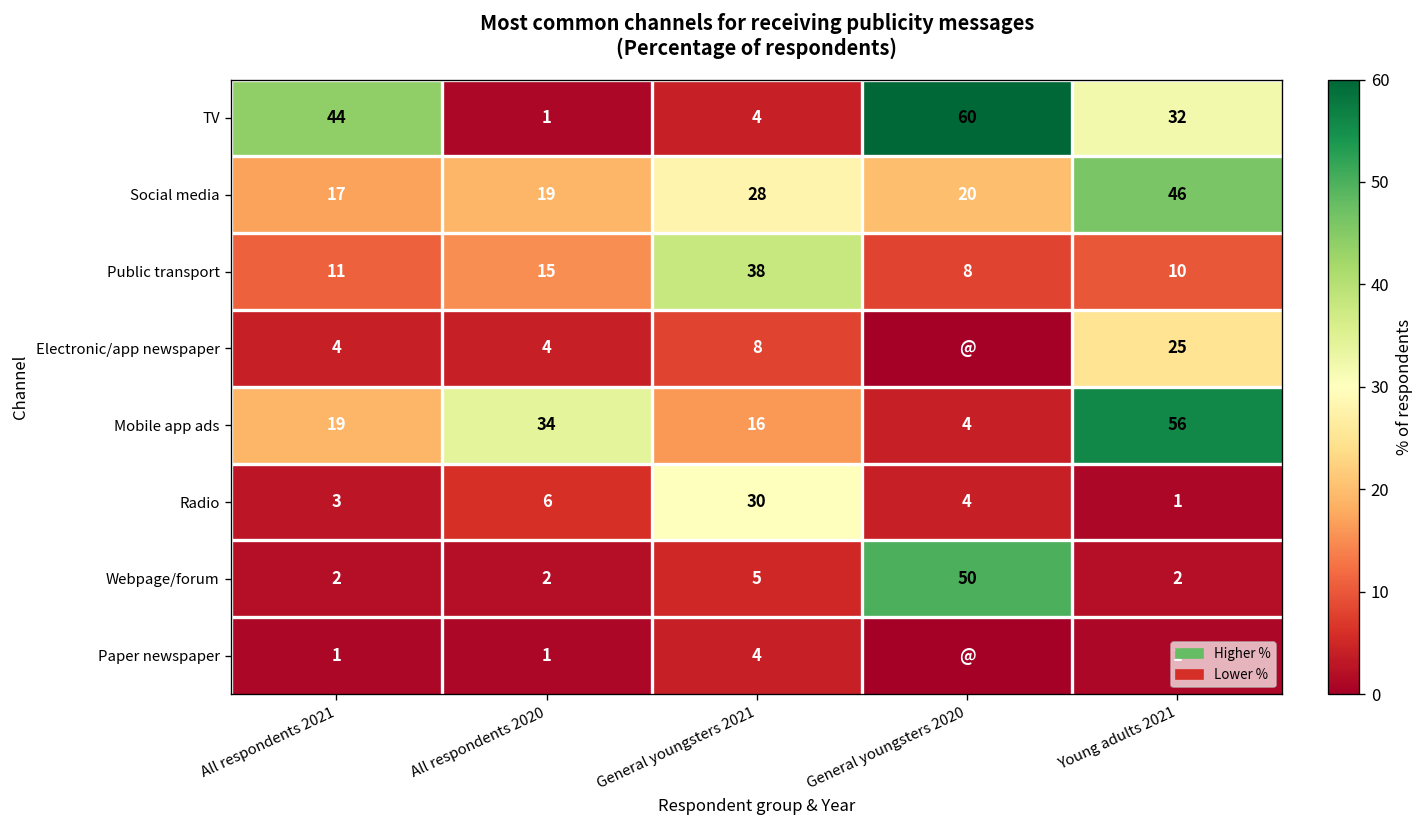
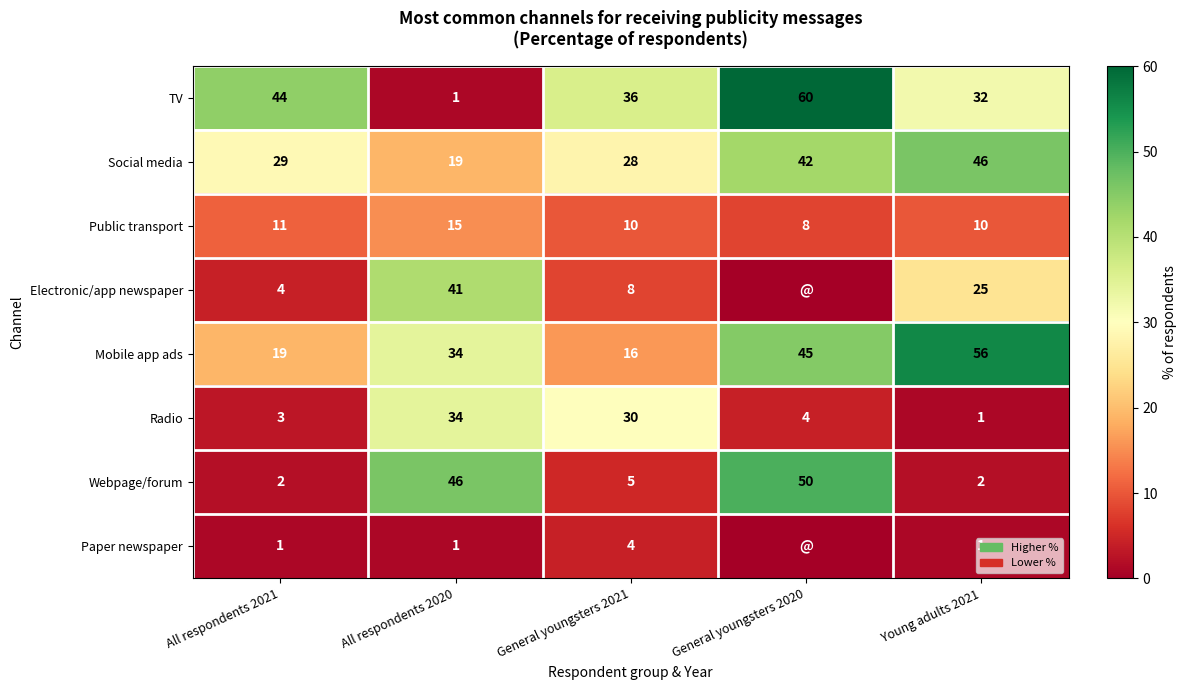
  {
    "TV": {
      "All respondents 2021": 44,
      "All respondents 2020": 1,
-     "General youngsters 2021": 4,
+     "General youngsters 2021": 36,
      "General youngsters 2020": 60,
      "Young adults 2021": 32
    },
    "Social media": {
-     "All respondents 2021": 17,
+     "All respondents 2021": 29,
      "All respondents 2020": 19,
      "General youngsters 2021": 28,
-     "General youngsters 2020": 20,
+     "General youngsters 2020": 42,
      "Young adults 2021": 46
    },
    "Public transport": {
      "All respondents 2021": 11,
      "All respondents 2020": 15,
-     "General youngsters 2021": 38,
+     "General youngsters 2021": 10,
      "General youngsters 2020": 8,
      "Young adults 2021": 10
    },
    "Electronic/app newspaper": {
      "All respondents 2021": 4,
-     "All respondents 2020": 4,
+     "All respondents 2020": 41,
      "General youngsters 2021": 8,
      "Young adults 2021": 25
    },
    "Mobile app ads": {
      "All respondents 2021": 19,
      "All respondents 2020": 34,
      "General youngsters 2021": 16,
-     "General youngsters 2020": 4,
+     "General youngsters 2020": 45,
      "Young adults 2021": 56
    },
    "Radio": {
      "All respondents 2021": 3,
-     "All respondents 2020": 6,
+     "All respondents 2020": 34,
      "General youngsters 2021": 30,
      "General youngsters 2020": 4,
      "Young adults 2021": 1
    },
    "Webpage/forum": {
      "All respondents 2021": 2,
-     "All respondents 2020": 2,
+     "All respondents 2020": 46,
      "General youngsters 2021": 5,
      "General youngsters 2020": 50,
      "Young adults 2021": 2
    },
    "Paper newspaper": {
      "All respondents 2021": 1,
      "All respondents 2020": 1,
      "General youngsters 2021": 4
    }
  }
